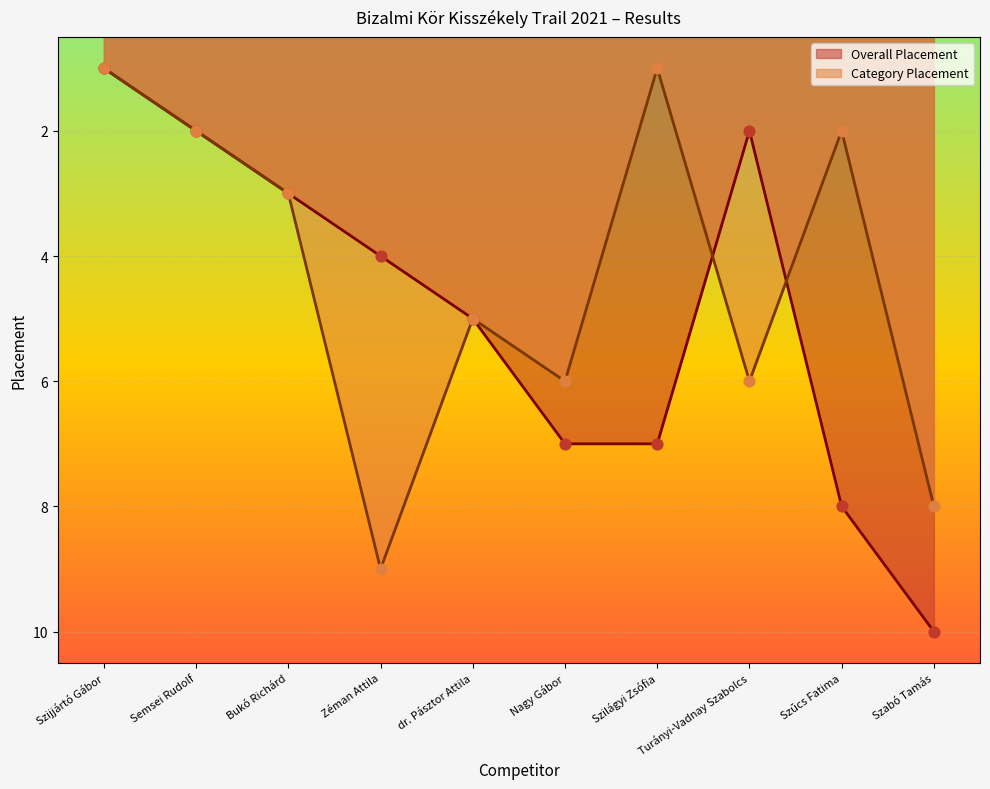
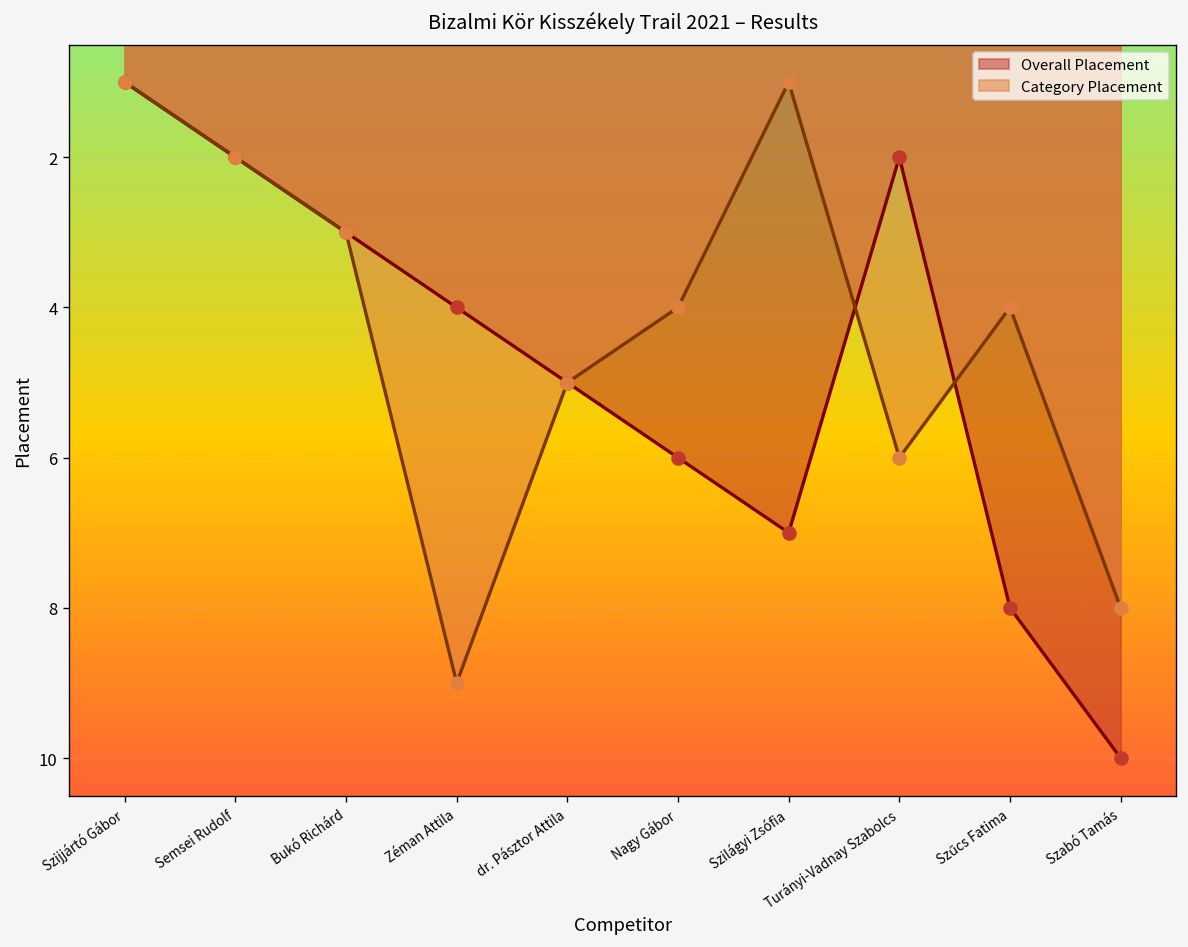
  {
    "Overall Placement": {
      "Zéman Attila": 4,
-     "Nagy Gábor": 7,
+     "Nagy Gábor": 6,
      "Szilágyi Zsófia": 7,
      "Turányi-Vadnay Szabolcs": 2,
      "Szűcs Fatima": 8,
      "Szabó Tamás": 10
    },
    "Category Placement": {
      "Zéman Attila": 9,
-     "Nagy Gábor": 6,
+     "Nagy Gábor": 4,
      "Szilágyi Zsófia": 1,
      "Turányi-Vadnay Szabolcs": 6,
-     "Szűcs Fatima": 2,
+     "Szűcs Fatima": 4,
      "Szabó Tamás": 8
    }
  }
